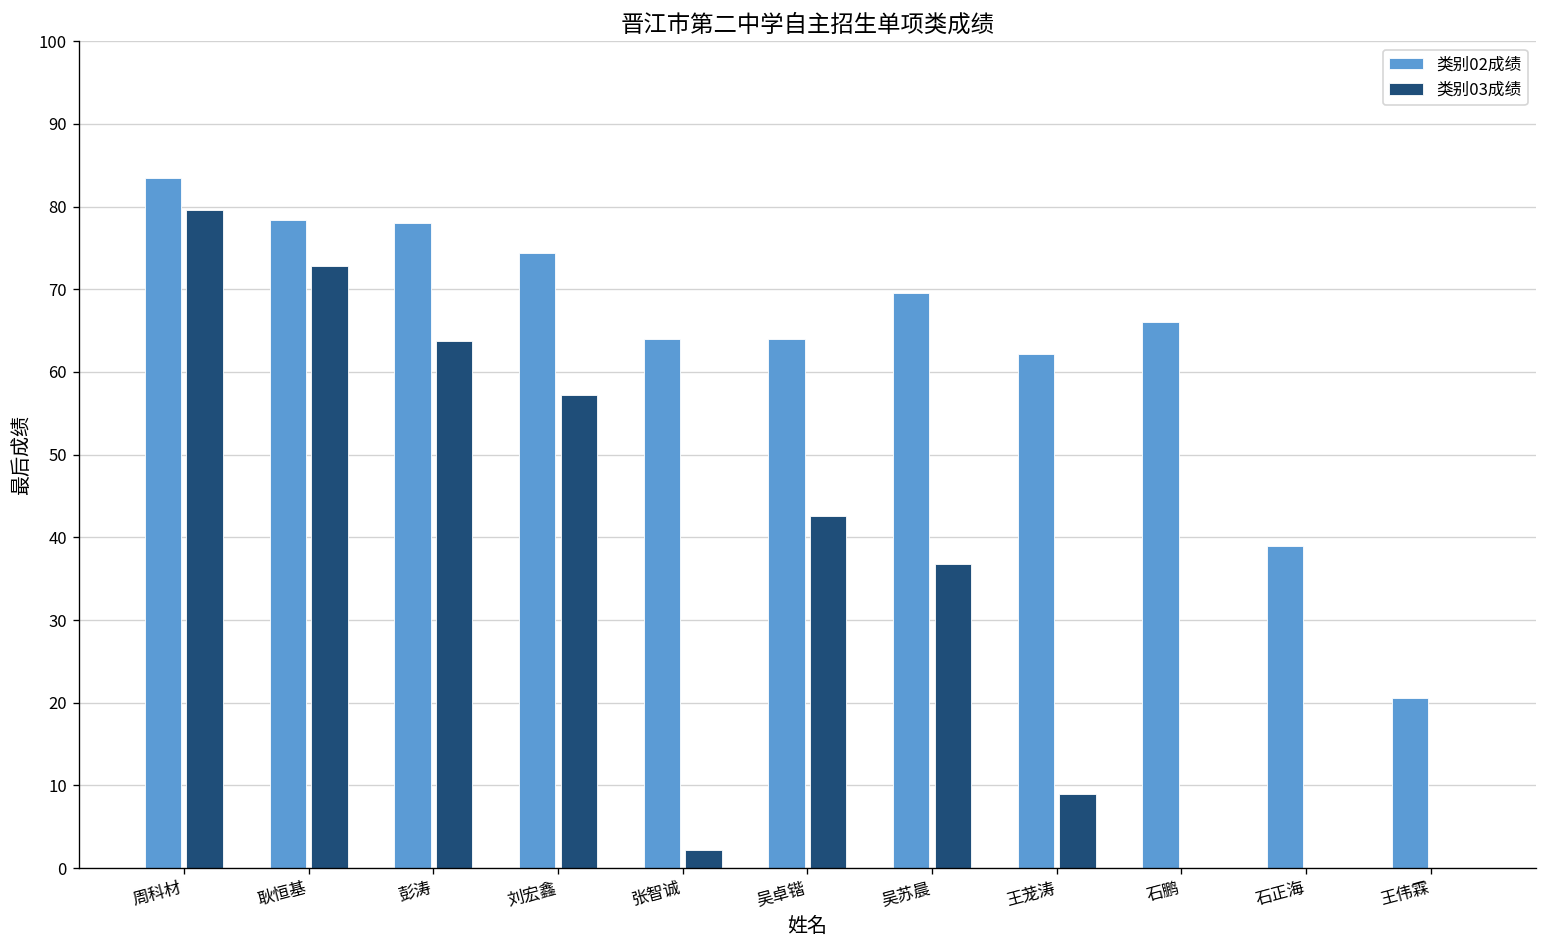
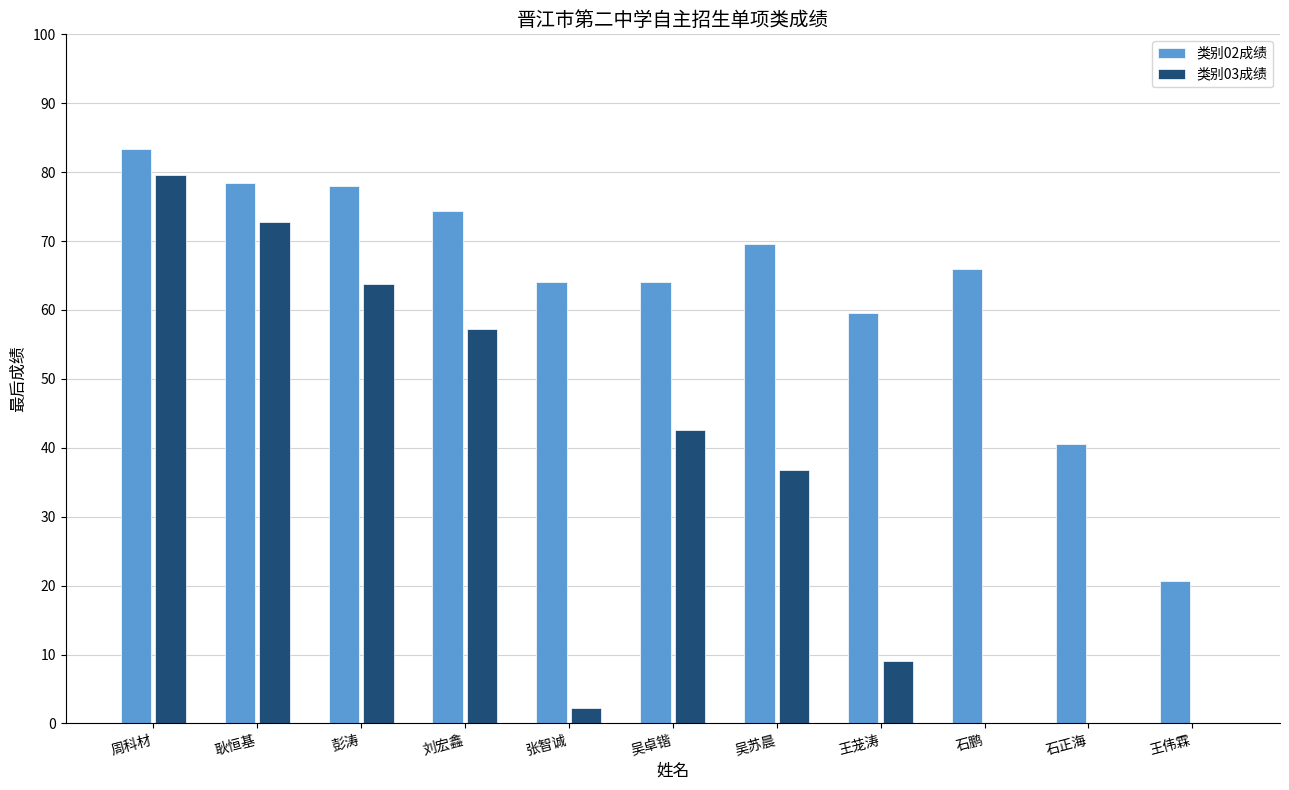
  {
    "类别02成绩": {
      "周科材": 83,
      "耿恒基": 78,
      "彭涛": 78,
      "刘宏鑫": 74,
      "张智诚": 64,
      "吴卓锴": 64,
      "吴苏晨": 70,
-     "王茏涛": 62,
+     "王茏涛": 60,
      "石鹏": 66,
-     "石正海": 39,
+     "石正海": 41,
      "王伟霖": 21
    },
    "类别03成绩": {
      "周科材": 80,
      "耿恒基": 73,
      "彭涛": 64,
      "刘宏鑫": 57,
      "张智诚": 2,
      "吴卓锴": 43,
      "吴苏晨": 37,
      "王茏涛": 9,
      "石鹏": 0,
      "石正海": 0,
      "王伟霖": 0
    }
  }
